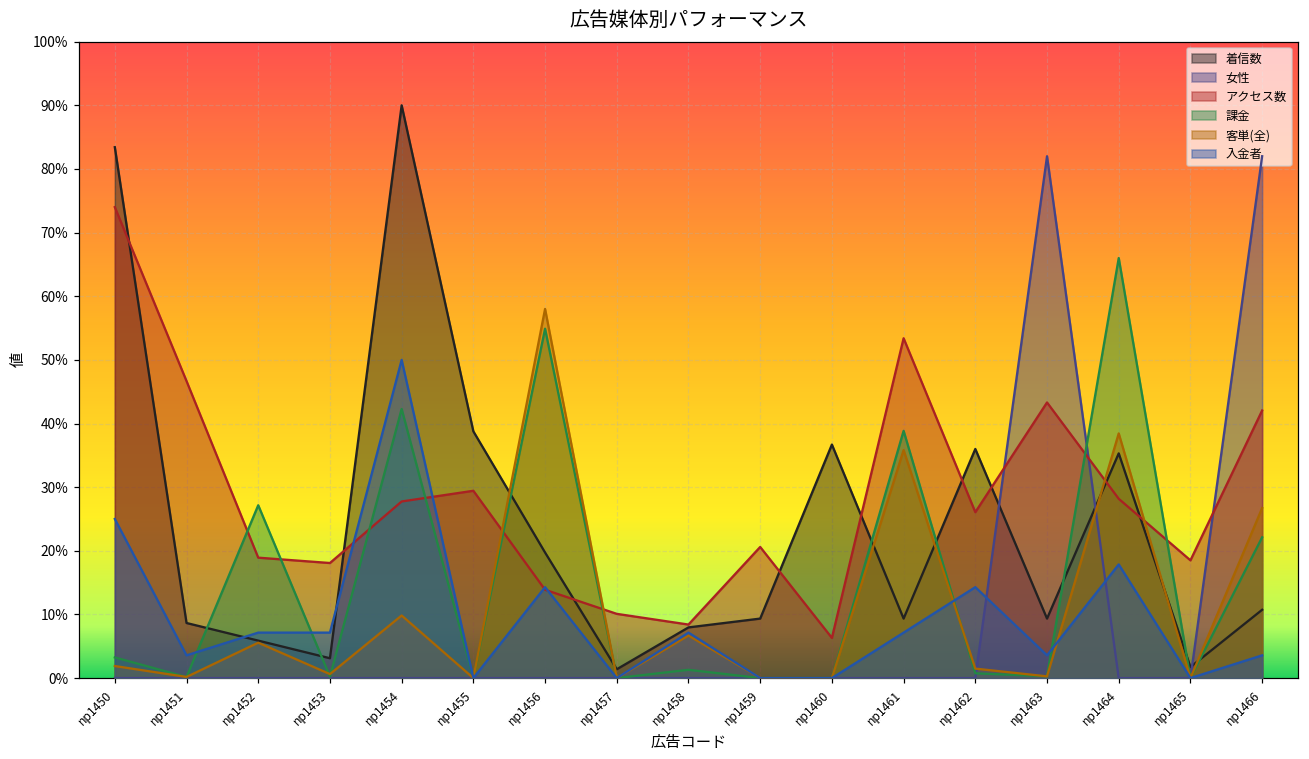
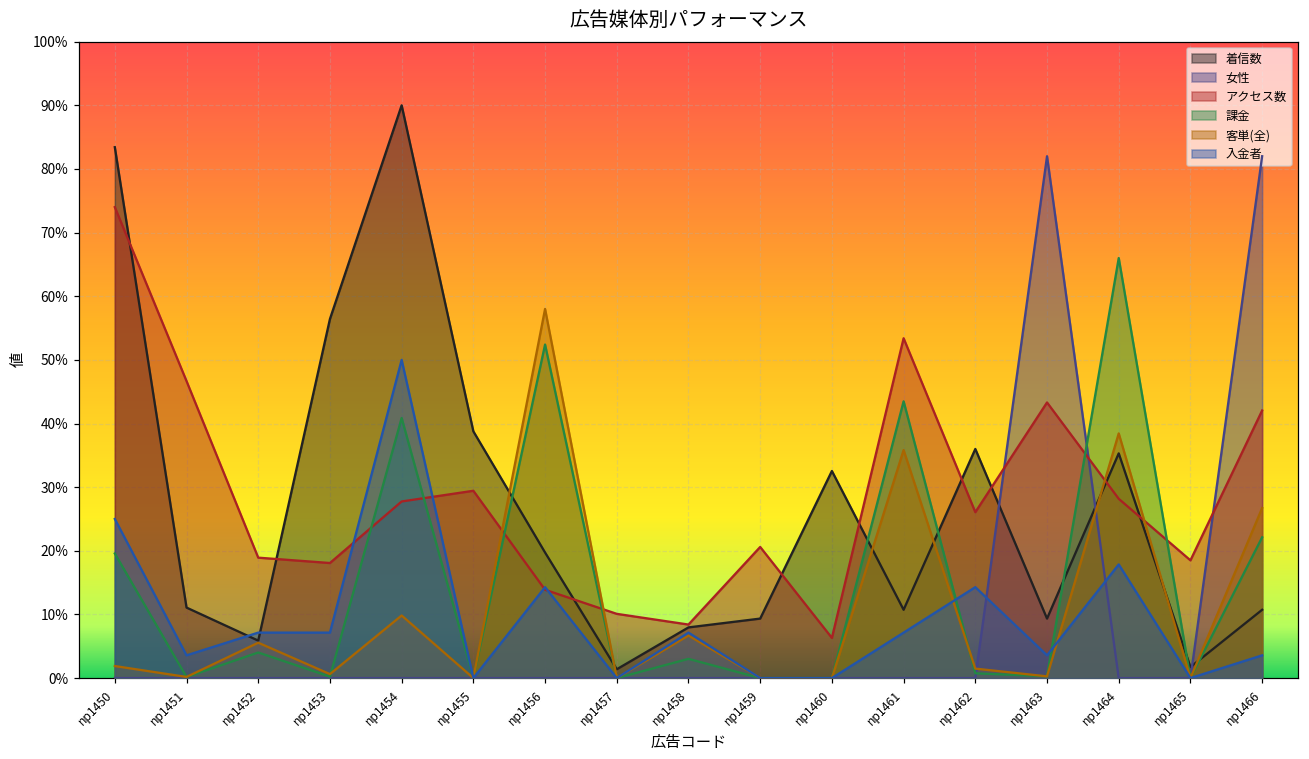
  {
    "着信数": {
      "np1450": "83%",
-     "np1451": "9%",
-     "np1453": "3%",
+     "np1451": "11%",
+     "np1453": "56%",
      "np1454": "90%",
      "np1455": "39%",
      "np1456": "20%",
      "np1457": "1%",
      "np1458": "8%",
      "np1459": "9%",
-     "np1460": "37%",
-     "np1461": "9%",
+     "np1460": "33%",
+     "np1461": "11%",
      "np1462": "36%",
      "np1463": "9%",
      "np1464": "35%",
      "np1465": "2%",
      "np1466": "11%"
    },
    "課金": {
-     "np1450": "3%",
-     "np1452": "27%",
-     "np1454": "42%",
-     "np1456": "55%",
-     "np1458": "1%",
-     "np1461": "39%",
+     "np1450": "20%",
+     "np1452": "4%",
+     "np1454": "41%",
+     "np1456": "52%",
+     "np1458": "3%",
+     "np1461": "43%",
      "np1462": "1%",
      "np1464": "66%",
      "np1466": "22%"
    }
  }
